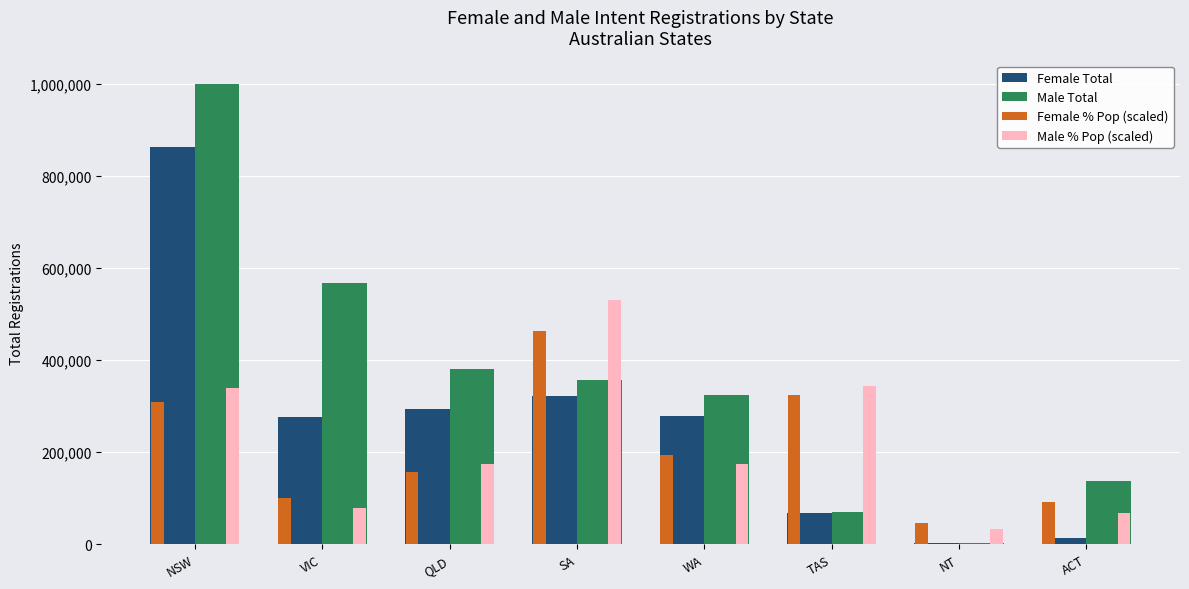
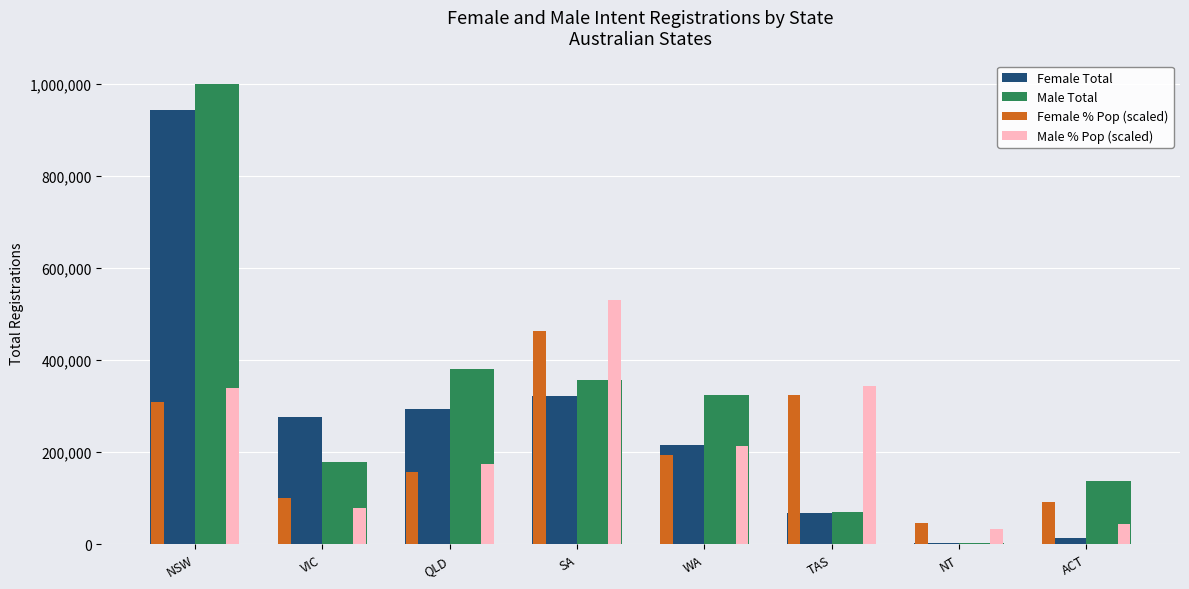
  {
    "Female Total": {
-     "NSW": "860,000",
+     "NSW": "940,000",
      "VIC": "280,000",
      "QLD": "290,000",
      "SA": "320,000",
-     "WA": "280,000",
+     "WA": "220,000",
      "TAS": "70,000",
      "ACT": "10,000"
    },
    "Male Total": {
      "NSW": "1,000,000",
-     "VIC": "570,000",
+     "VIC": "180,000",
      "QLD": "380,000",
      "SA": "360,000",
      "WA": "320,000",
      "TAS": "70,000",
      "ACT": "140,000"
    },
    "Female % Pop (scaled)": {
      "SA": "460,000",
      "TAS": "320,000",
      "NT": "50,000",
      "ACT": "90,000"
    },
    "Male % Pop (scaled)": {
      "SA": "530,000",
-     "WA": "170,000",
+     "WA": "210,000",
      "TAS": "340,000",
      "NT": "30,000",
-     "ACT": "70,000"
+     "ACT": "40,000"
    }
  }
